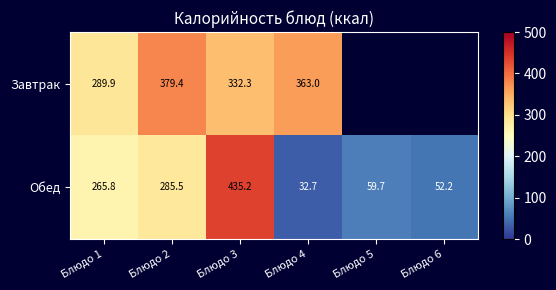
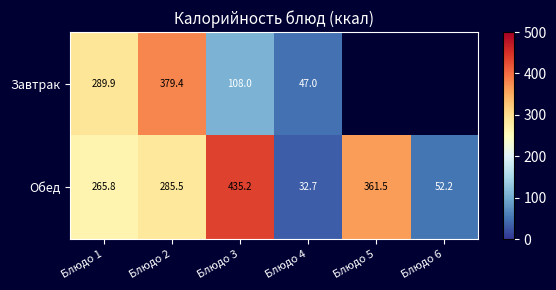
  {
    "Завтрак": {
      "Блюдо 1": 289.9,
      "Блюдо 2": 379.4,
-     "Блюдо 3": 332.3,
-     "Блюдо 4": 363.0
+     "Блюдо 3": 108.0,
+     "Блюдо 4": 47.0
    },
    "Обед": {
      "Блюдо 1": 265.8,
      "Блюдо 2": 285.5,
      "Блюдо 3": 435.2,
      "Блюдо 4": 32.7,
-     "Блюдо 5": 59.7,
+     "Блюдо 5": 361.5,
      "Блюдо 6": 52.2
    }
  }
